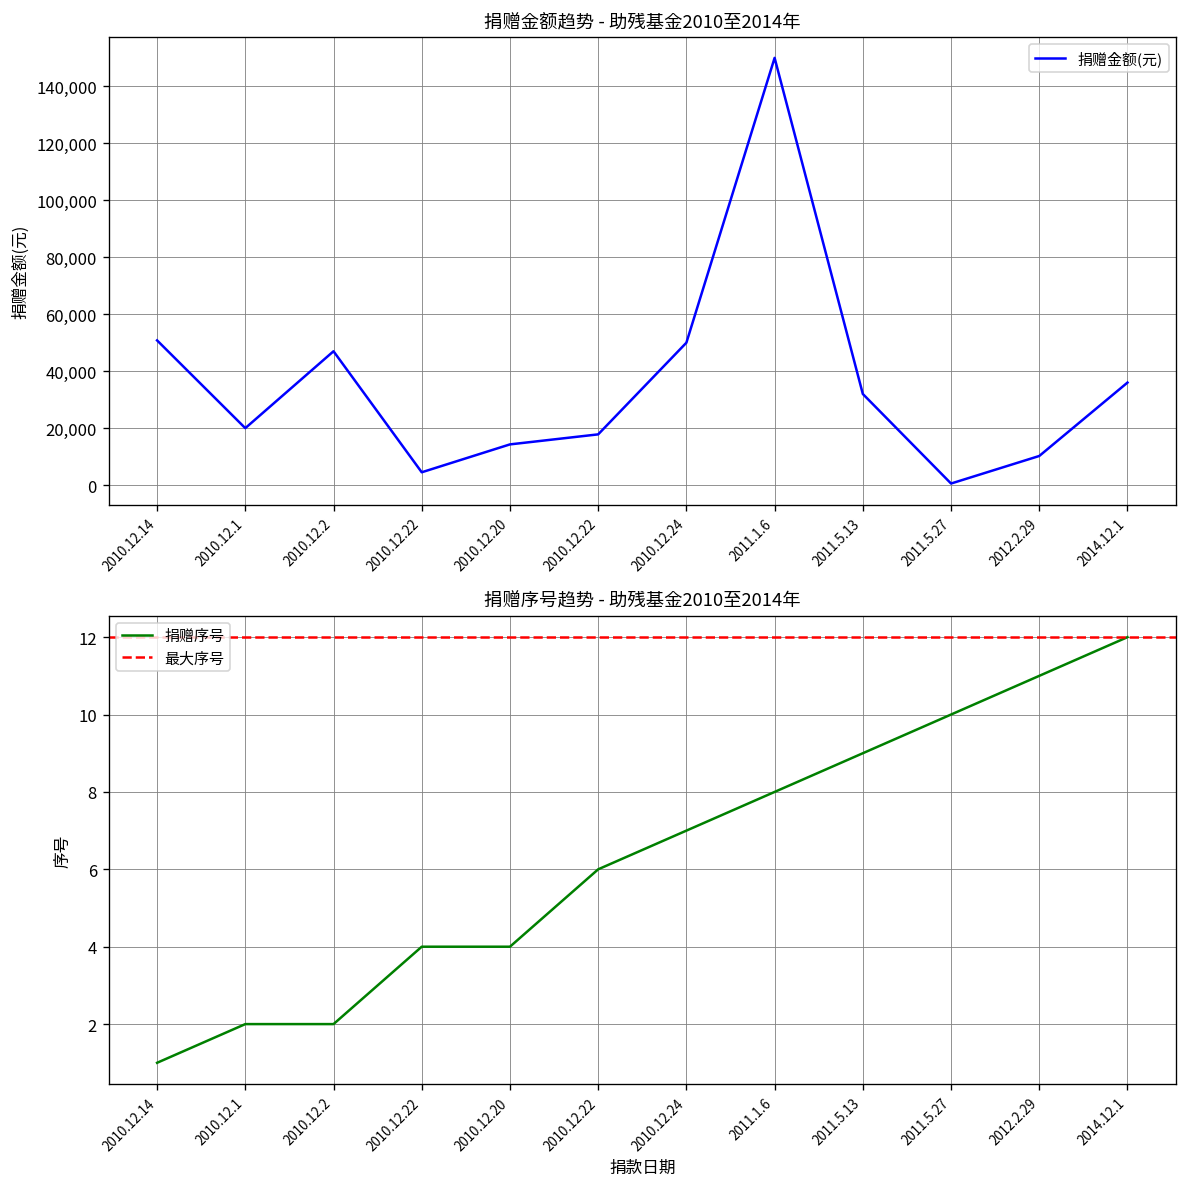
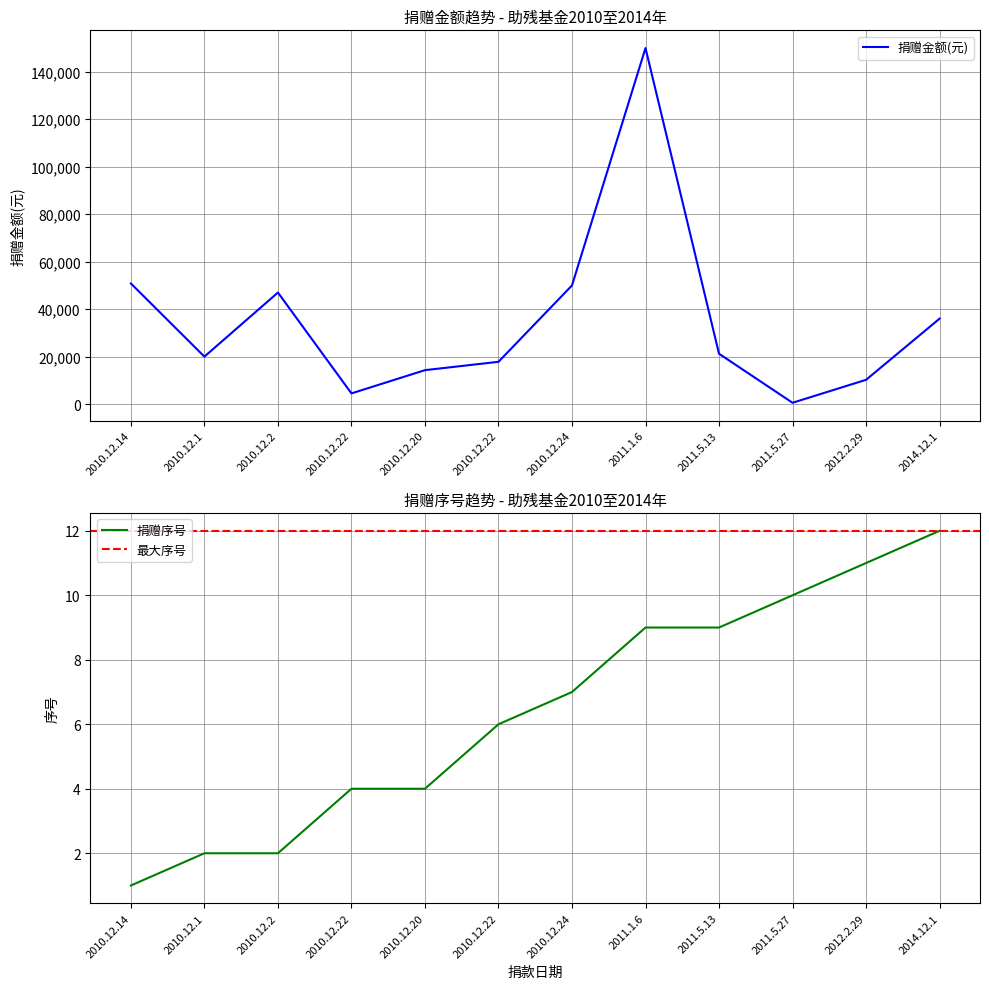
  {
    "捐赠金额趋势 - 助残基金2010至2014年": {
      "2010.12.14": "51,000",
      "2010.12.1": "20,000",
      "2010.12.2": "47,000",
      "2010.12.20": "14,000",
      "2010.12.24": "50,000",
      "2011.1.6": "150,000",
-     "2011.5.13": "32,000",
+     "2011.5.13": "21,000",
      "2011.5.27": "1,000",
      "2012.2.29": "10,000",
      "2014.12.1": "36,000"
    },
    "捐赠序号趋势 - 助残基金2010至2014年": {
      "2010.12.14": "1",
      "2010.12.1": "2",
      "2010.12.2": "2",
      "2010.12.20": "4",
      "2010.12.24": "7",
-     "2011.1.6": "8",
+     "2011.1.6": "9",
      "2011.5.13": "9",
      "2011.5.27": "10",
      "2012.2.29": "11",
      "2014.12.1": "12"
    }
  }
